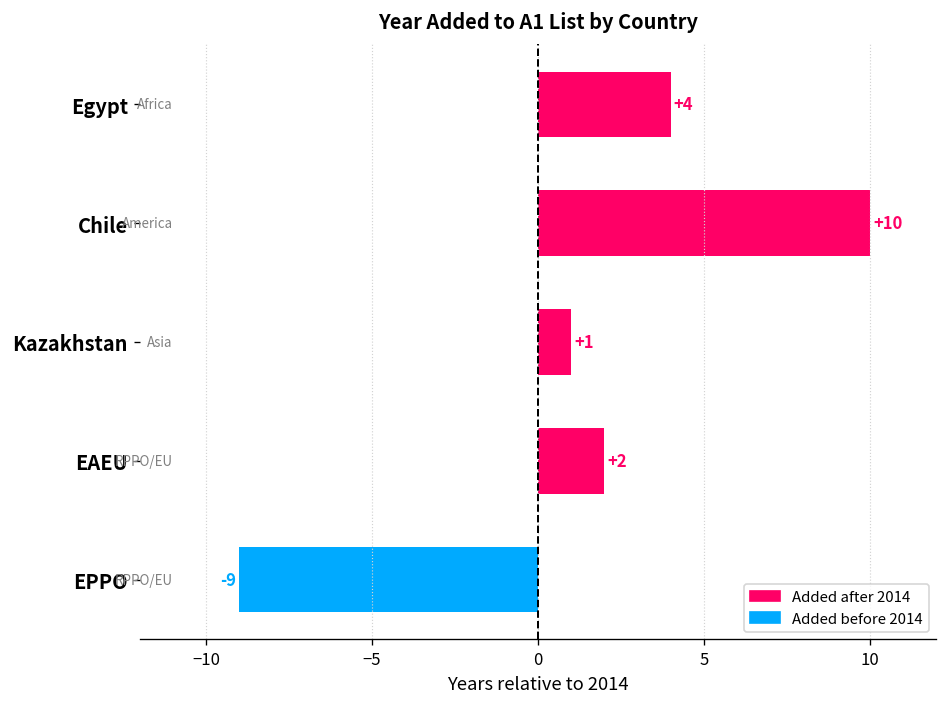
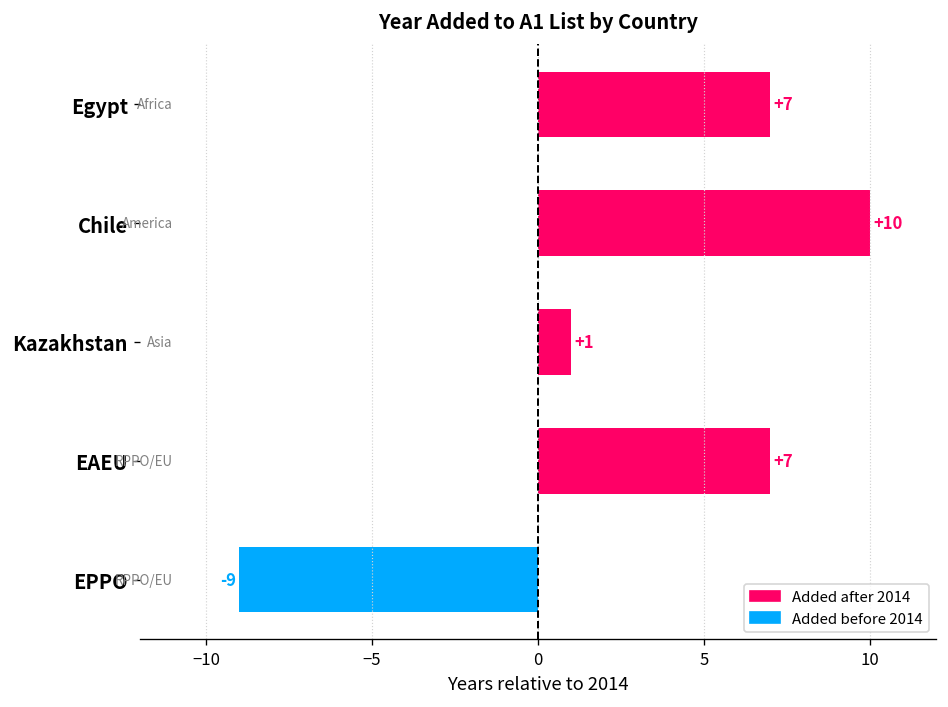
  {
-   "Egypt": "+4",
+   "Egypt": "+7",
    "Chile": "+10",
    "Kazakhstan": "+1",
-   "EAEU": "+2",
+   "EAEU": "+7",
    "EPPO": "-9"
  }
